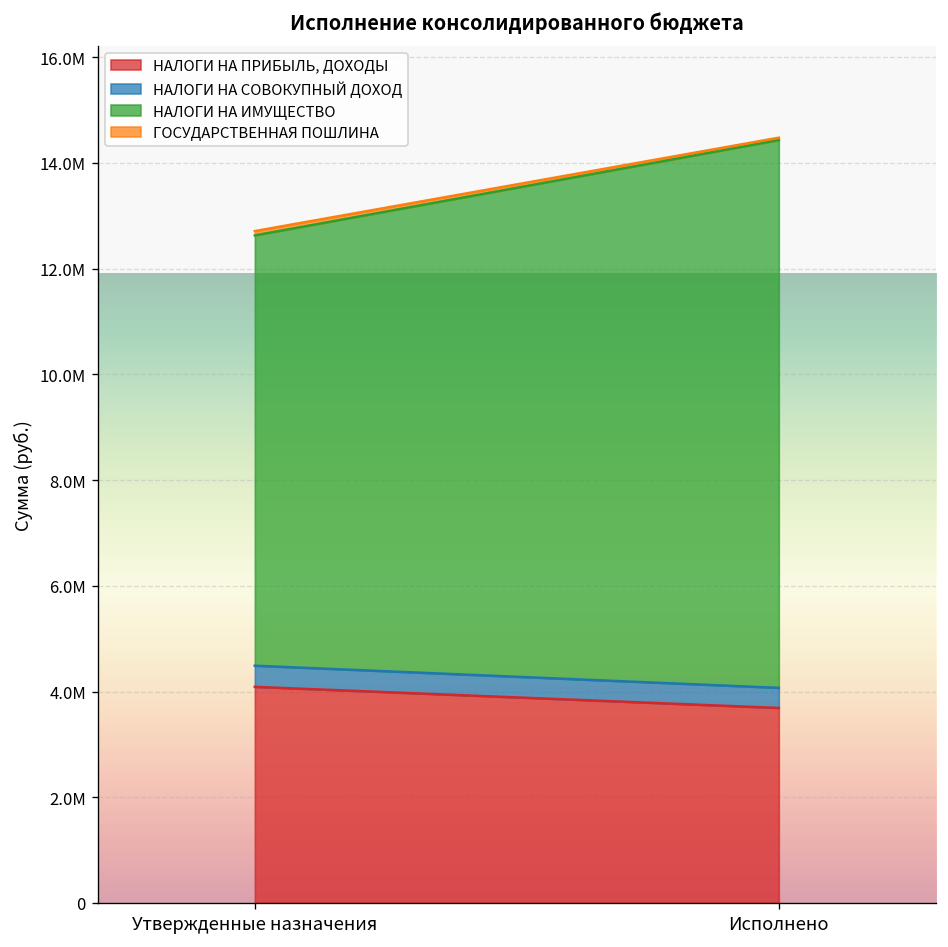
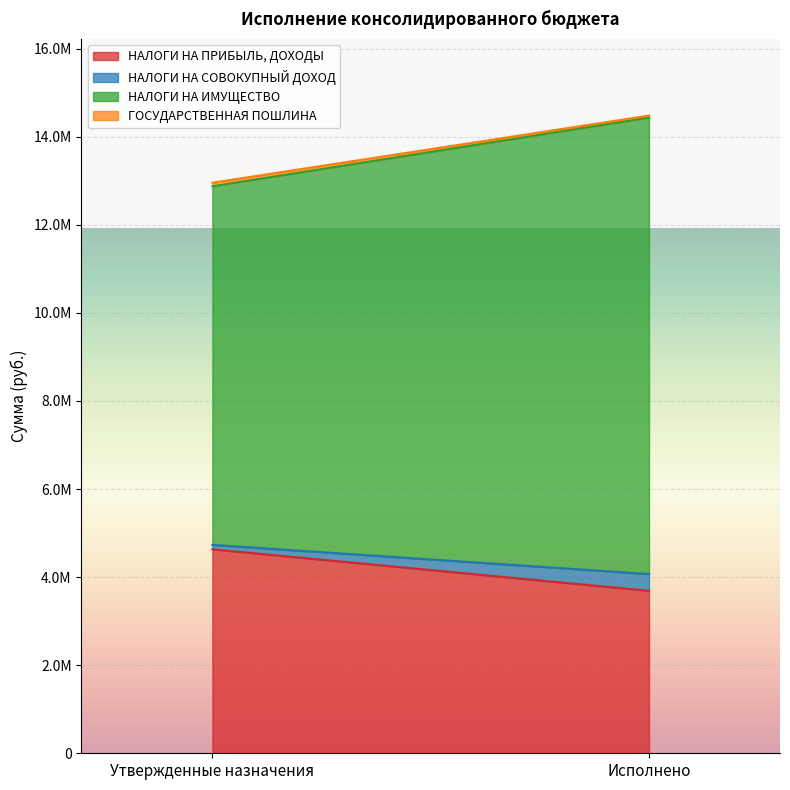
  {
    "НАЛОГИ НА ПРИБЫЛЬ, ДОХОДЫ": {
-     "Утвержденные назначения": 4100000,
+     "Утвержденные назначения": 4600000,
      "Исполнено": 3700000
    },
    "НАЛОГИ НА СОВОКУПНЫЙ ДОХОД": {
-     "Утвержденные назначения": 400000,
+     "Утвержденные назначения": 100000,
      "Исполнено": 400000
    },
    "НАЛОГИ НА ИМУЩЕСТВО": {
      "Утвержденные назначения": 8100000
    },
    "ГОСУДАРСТВЕННАЯ ПОШЛИНА": {
      "Утвержденные назначения": 100000
    }
  }
